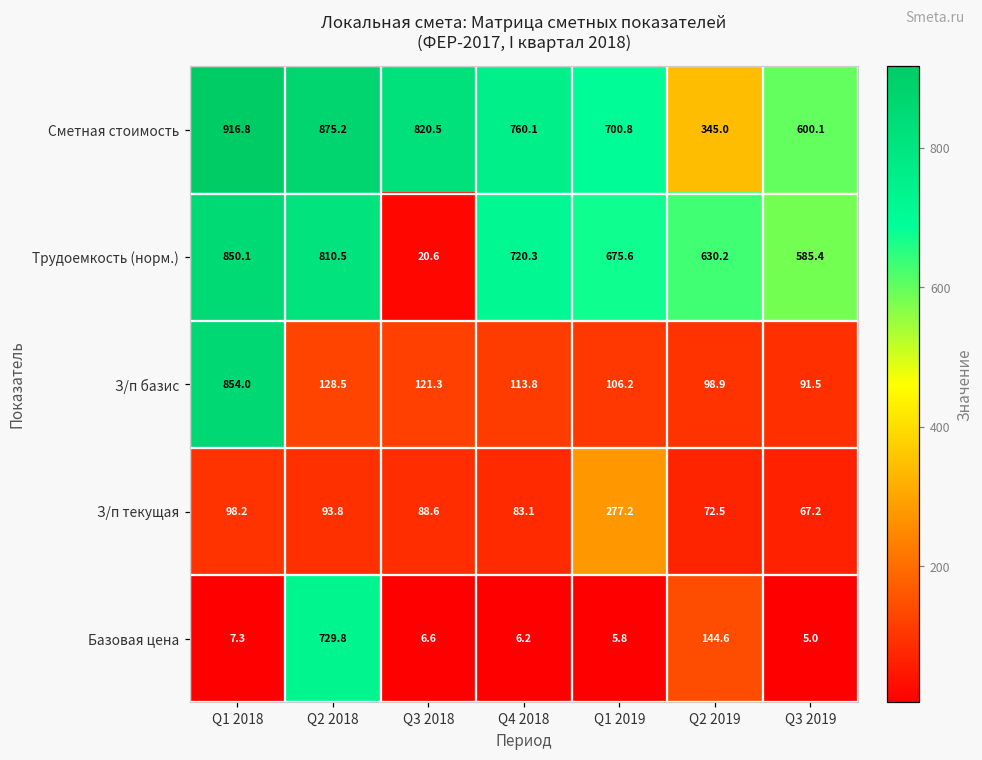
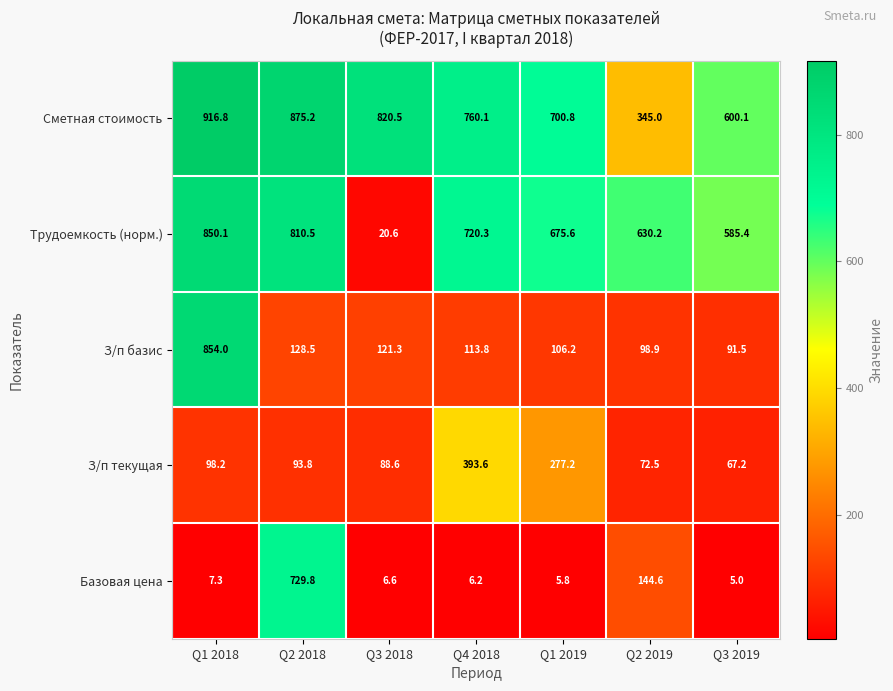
  {
    "Сметная стоимость": {
      "Q1 2018": 916.8,
      "Q2 2018": 875.2,
      "Q3 2018": 820.5,
      "Q4 2018": 760.1,
      "Q1 2019": 700.8,
      "Q2 2019": 345.0,
      "Q3 2019": 600.1
    },
    "Трудоемкость (норм.)": {
      "Q1 2018": 850.1,
      "Q2 2018": 810.5,
      "Q3 2018": 20.6,
      "Q4 2018": 720.3,
      "Q1 2019": 675.6,
      "Q2 2019": 630.2,
      "Q3 2019": 585.4
    },
    "З/п базис": {
      "Q1 2018": 854.0,
      "Q2 2018": 128.5,
      "Q3 2018": 121.3,
      "Q4 2018": 113.8,
      "Q1 2019": 106.2,
      "Q2 2019": 98.9,
      "Q3 2019": 91.5
    },
    "З/п текущая": {
      "Q1 2018": 98.2,
      "Q2 2018": 93.8,
      "Q3 2018": 88.6,
-     "Q4 2018": 83.1,
+     "Q4 2018": 393.6,
      "Q1 2019": 277.2,
      "Q2 2019": 72.5,
      "Q3 2019": 67.2
    },
    "Базовая цена": {
      "Q1 2018": 7.3,
      "Q2 2018": 729.8,
      "Q3 2018": 6.6,
      "Q4 2018": 6.2,
      "Q1 2019": 5.8,
      "Q2 2019": 144.6,
      "Q3 2019": 5.0
    }
  }
